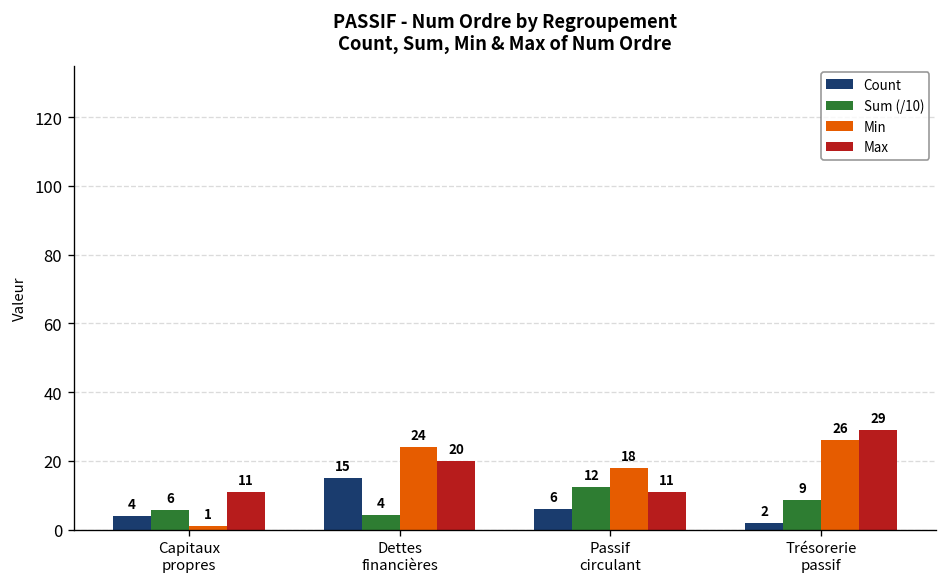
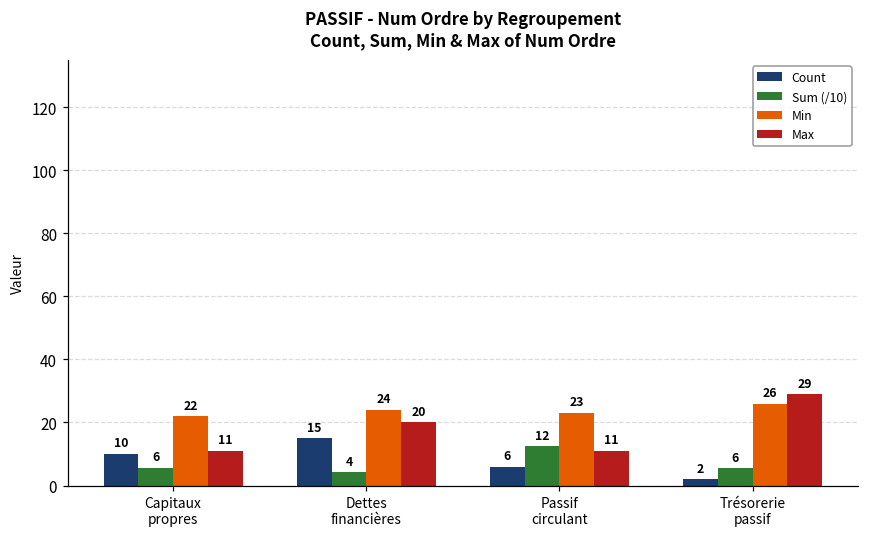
  {
    "Count": {
-     "Capitaux propres": 4,
+     "Capitaux propres": 10,
      "Dettes financières": 15,
      "Passif circulant": 6,
      "Trésorerie passif": 2
    },
    "Sum (/10)": {
      "Capitaux propres": 6,
      "Dettes financières": 4,
      "Passif circulant": 12,
-     "Trésorerie passif": 9
+     "Trésorerie passif": 6
    },
    "Min": {
-     "Capitaux propres": 1,
+     "Capitaux propres": 22,
      "Dettes financières": 24,
-     "Passif circulant": 18,
+     "Passif circulant": 23,
      "Trésorerie passif": 26
    },
    "Max": {
      "Capitaux propres": 11,
      "Dettes financières": 20,
      "Passif circulant": 11,
      "Trésorerie passif": 29
    }
  }
